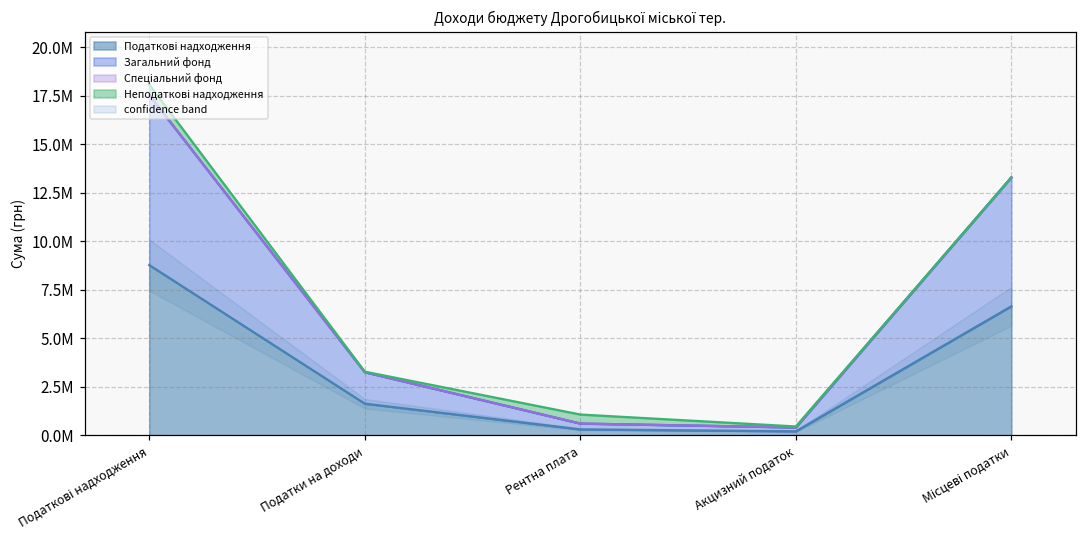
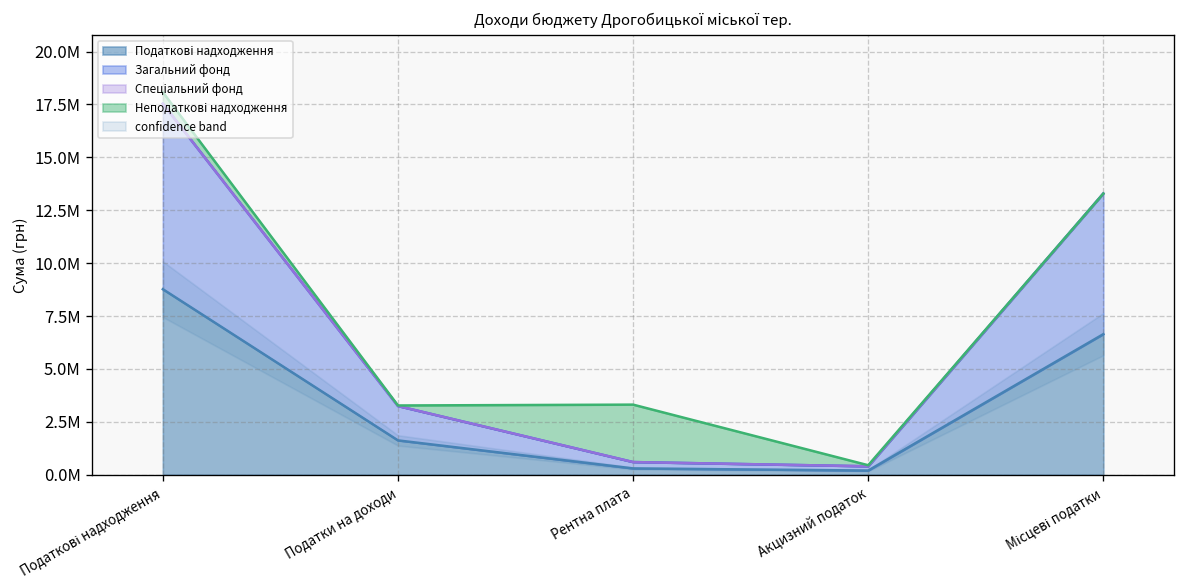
  {
    "Неподаткові надходження": {
-     "Рентна плата": 500000
+     "Рентна плата": 2700000
    }
  }
